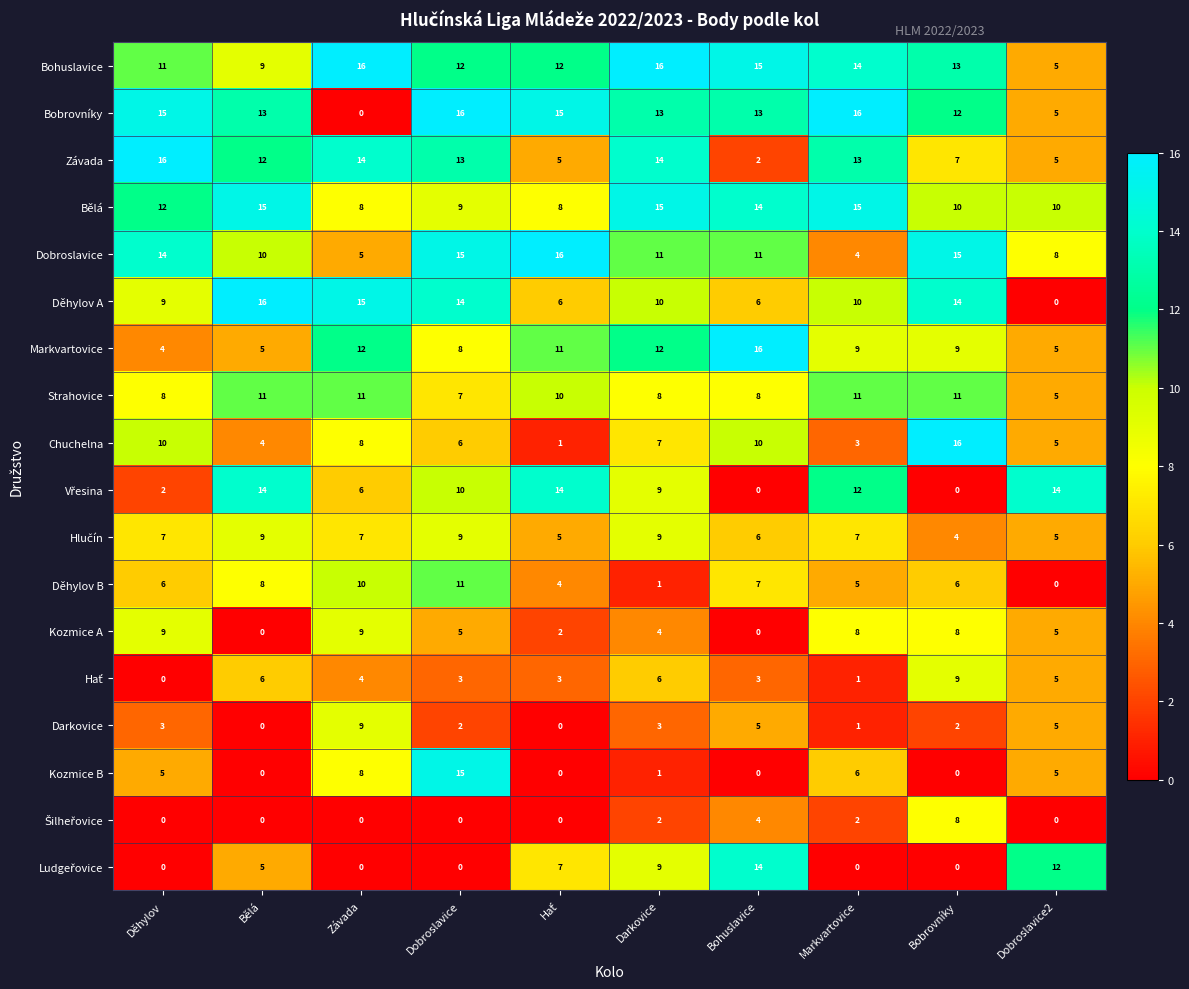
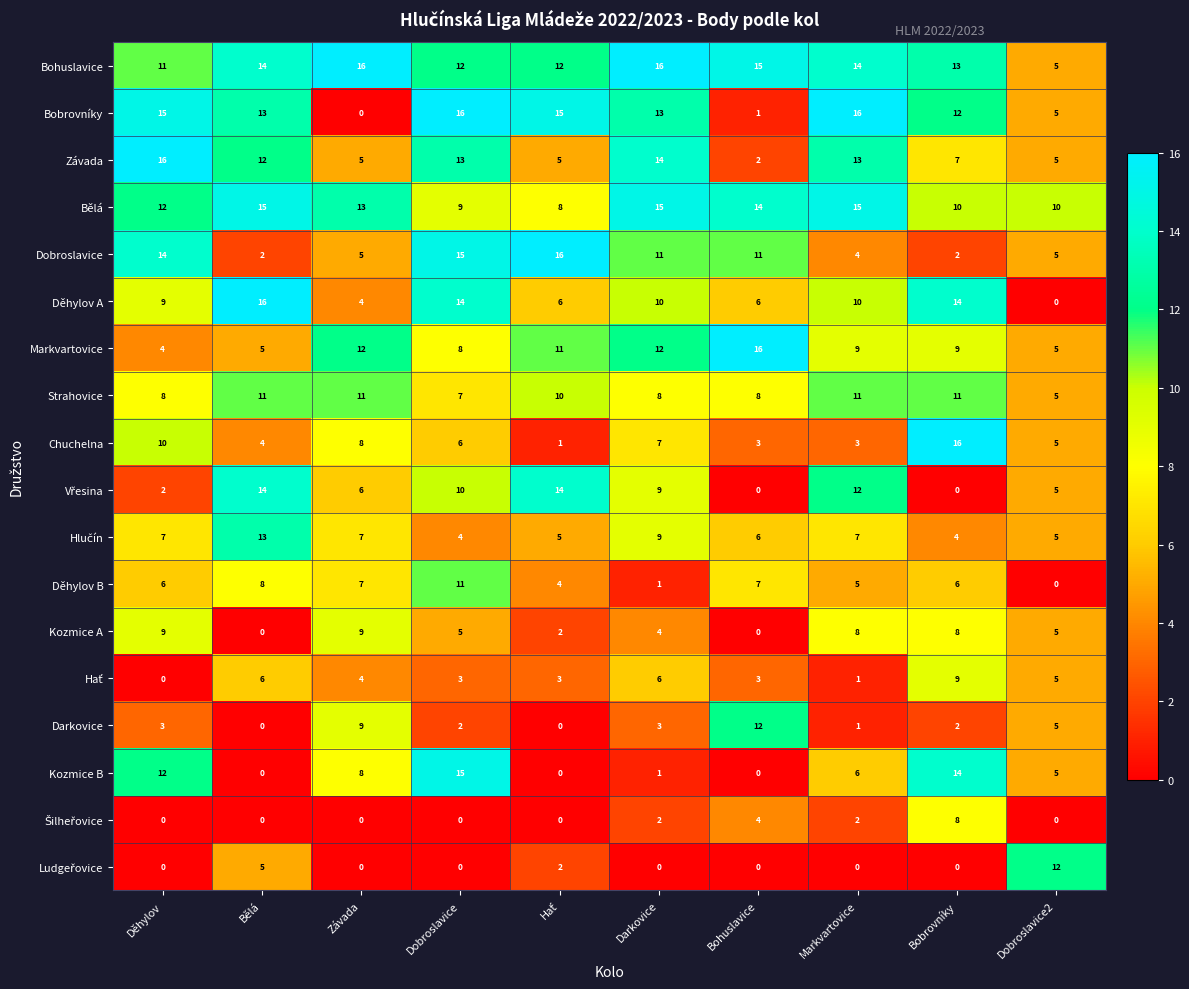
  {
    "Bohuslavice": {
      "Děhylov": 11,
-     "Bělá": 9,
+     "Bělá": 14,
      "Závada": 16,
      "Dobroslavice": 12,
      "Hať": 12,
      "Darkovice": 16,
      "Bohuslavice": 15,
      "Markvartovice": 14,
      "Bobrovníky": 13,
      "Dobroslavice2": 5
    },
    "Bobrovníky": {
      "Děhylov": 15,
      "Bělá": 13,
      "Závada": 0,
      "Dobroslavice": 16,
      "Hať": 15,
      "Darkovice": 13,
-     "Bohuslavice": 13,
+     "Bohuslavice": 1,
      "Markvartovice": 16,
      "Bobrovníky": 12,
      "Dobroslavice2": 5
    },
    "Závada": {
      "Děhylov": 16,
      "Bělá": 12,
-     "Závada": 14,
+     "Závada": 5,
      "Dobroslavice": 13,
      "Hať": 5,
      "Darkovice": 14,
      "Bohuslavice": 2,
      "Markvartovice": 13,
      "Bobrovníky": 7,
      "Dobroslavice2": 5
    },
    "Bělá": {
      "Děhylov": 12,
      "Bělá": 15,
-     "Závada": 8,
+     "Závada": 13,
      "Dobroslavice": 9,
      "Hať": 8,
      "Darkovice": 15,
      "Bohuslavice": 14,
      "Markvartovice": 15,
      "Bobrovníky": 10,
      "Dobroslavice2": 10
    },
    "Dobroslavice": {
      "Děhylov": 14,
-     "Bělá": 10,
+     "Bělá": 2,
      "Závada": 5,
      "Dobroslavice": 15,
      "Hať": 16,
      "Darkovice": 11,
      "Bohuslavice": 11,
      "Markvartovice": 4,
-     "Bobrovníky": 15,
-     "Dobroslavice2": 8
+     "Bobrovníky": 2,
+     "Dobroslavice2": 5
    },
    "Děhylov A": {
      "Děhylov": 9,
      "Bělá": 16,
-     "Závada": 15,
+     "Závada": 4,
      "Dobroslavice": 14,
      "Hať": 6,
      "Darkovice": 10,
      "Bohuslavice": 6,
      "Markvartovice": 10,
      "Bobrovníky": 14,
      "Dobroslavice2": 0
    },
    "Markvartovice": {
      "Děhylov": 4,
      "Bělá": 5,
      "Závada": 12,
      "Dobroslavice": 8,
      "Hať": 11,
      "Darkovice": 12,
      "Bohuslavice": 16,
      "Markvartovice": 9,
      "Bobrovníky": 9,
      "Dobroslavice2": 5
    },
    "Strahovice": {
      "Děhylov": 8,
      "Bělá": 11,
      "Závada": 11,
      "Dobroslavice": 7,
      "Hať": 10,
      "Darkovice": 8,
      "Bohuslavice": 8,
      "Markvartovice": 11,
      "Bobrovníky": 11,
      "Dobroslavice2": 5
    },
    "Chuchelna": {
      "Děhylov": 10,
      "Bělá": 4,
      "Závada": 8,
      "Dobroslavice": 6,
      "Hať": 1,
      "Darkovice": 7,
-     "Bohuslavice": 10,
+     "Bohuslavice": 3,
      "Markvartovice": 3,
      "Bobrovníky": 16,
      "Dobroslavice2": 5
    },
    "Vřesina": {
      "Děhylov": 2,
      "Bělá": 14,
      "Závada": 6,
      "Dobroslavice": 10,
      "Hať": 14,
      "Darkovice": 9,
      "Bohuslavice": 0,
      "Markvartovice": 12,
      "Bobrovníky": 0,
-     "Dobroslavice2": 14
+     "Dobroslavice2": 5
    },
    "Hlučín": {
      "Děhylov": 7,
-     "Bělá": 9,
+     "Bělá": 13,
      "Závada": 7,
-     "Dobroslavice": 9,
+     "Dobroslavice": 4,
      "Hať": 5,
      "Darkovice": 9,
      "Bohuslavice": 6,
      "Markvartovice": 7,
      "Bobrovníky": 4,
      "Dobroslavice2": 5
    },
    "Děhylov B": {
      "Děhylov": 6,
      "Bělá": 8,
-     "Závada": 10,
+     "Závada": 7,
      "Dobroslavice": 11,
      "Hať": 4,
      "Darkovice": 1,
      "Bohuslavice": 7,
      "Markvartovice": 5,
      "Bobrovníky": 6,
      "Dobroslavice2": 0
    },
    "Kozmice A": {
      "Děhylov": 9,
      "Bělá": 0,
      "Závada": 9,
      "Dobroslavice": 5,
      "Hať": 2,
      "Darkovice": 4,
      "Bohuslavice": 0,
      "Markvartovice": 8,
      "Bobrovníky": 8,
      "Dobroslavice2": 5
    },
    "Hať": {
      "Děhylov": 0,
      "Bělá": 6,
      "Závada": 4,
      "Dobroslavice": 3,
      "Hať": 3,
      "Darkovice": 6,
      "Bohuslavice": 3,
      "Markvartovice": 1,
      "Bobrovníky": 9,
      "Dobroslavice2": 5
    },
    "Darkovice": {
      "Děhylov": 3,
      "Bělá": 0,
      "Závada": 9,
      "Dobroslavice": 2,
      "Hať": 0,
      "Darkovice": 3,
-     "Bohuslavice": 5,
+     "Bohuslavice": 12,
      "Markvartovice": 1,
      "Bobrovníky": 2,
      "Dobroslavice2": 5
    },
    "Kozmice B": {
-     "Děhylov": 5,
+     "Děhylov": 12,
      "Bělá": 0,
      "Závada": 8,
      "Dobroslavice": 15,
      "Hať": 0,
      "Darkovice": 1,
      "Bohuslavice": 0,
      "Markvartovice": 6,
-     "Bobrovníky": 0,
+     "Bobrovníky": 14,
      "Dobroslavice2": 5
    },
    "Šilheřovice": {
      "Děhylov": 0,
      "Bělá": 0,
      "Závada": 0,
      "Dobroslavice": 0,
      "Hať": 0,
      "Darkovice": 2,
      "Bohuslavice": 4,
      "Markvartovice": 2,
      "Bobrovníky": 8,
      "Dobroslavice2": 0
    },
    "Ludgeřovice": {
      "Děhylov": 0,
      "Bělá": 5,
      "Závada": 0,
      "Dobroslavice": 0,
-     "Hať": 7,
-     "Darkovice": 9,
-     "Bohuslavice": 14,
+     "Hať": 2,
+     "Darkovice": 0,
+     "Bohuslavice": 0,
      "Markvartovice": 0,
      "Bobrovníky": 0,
      "Dobroslavice2": 12
    }
  }
